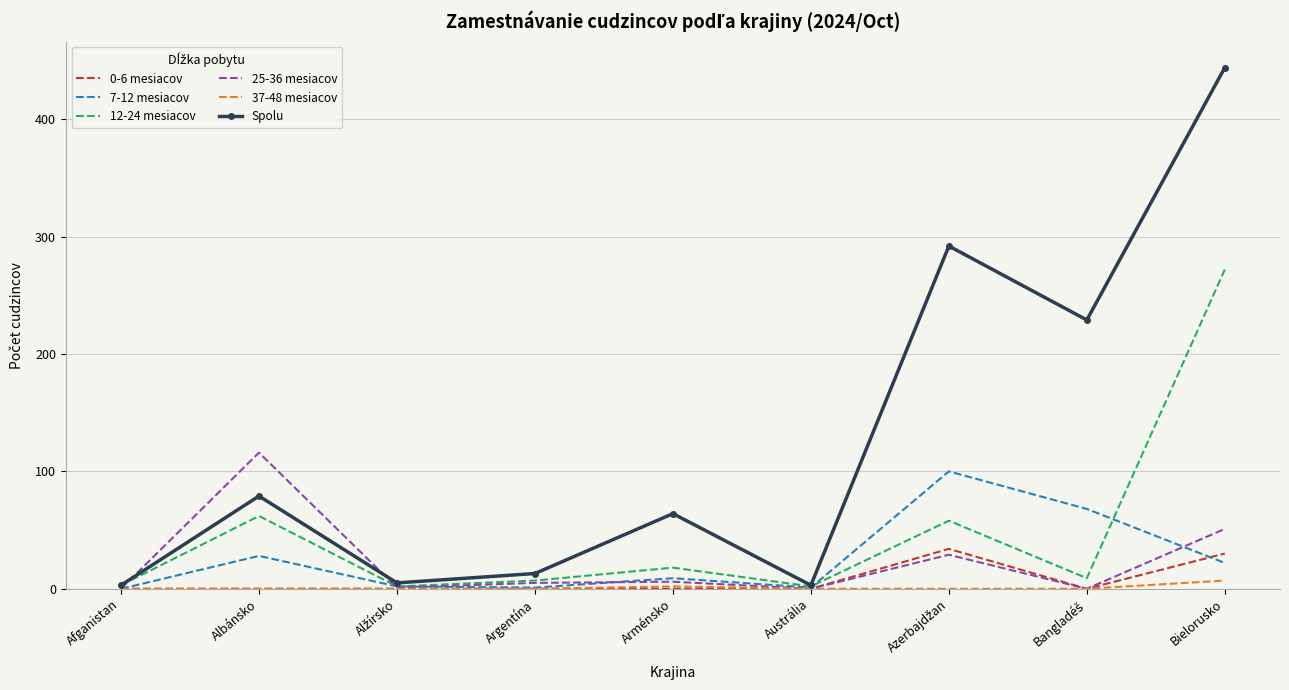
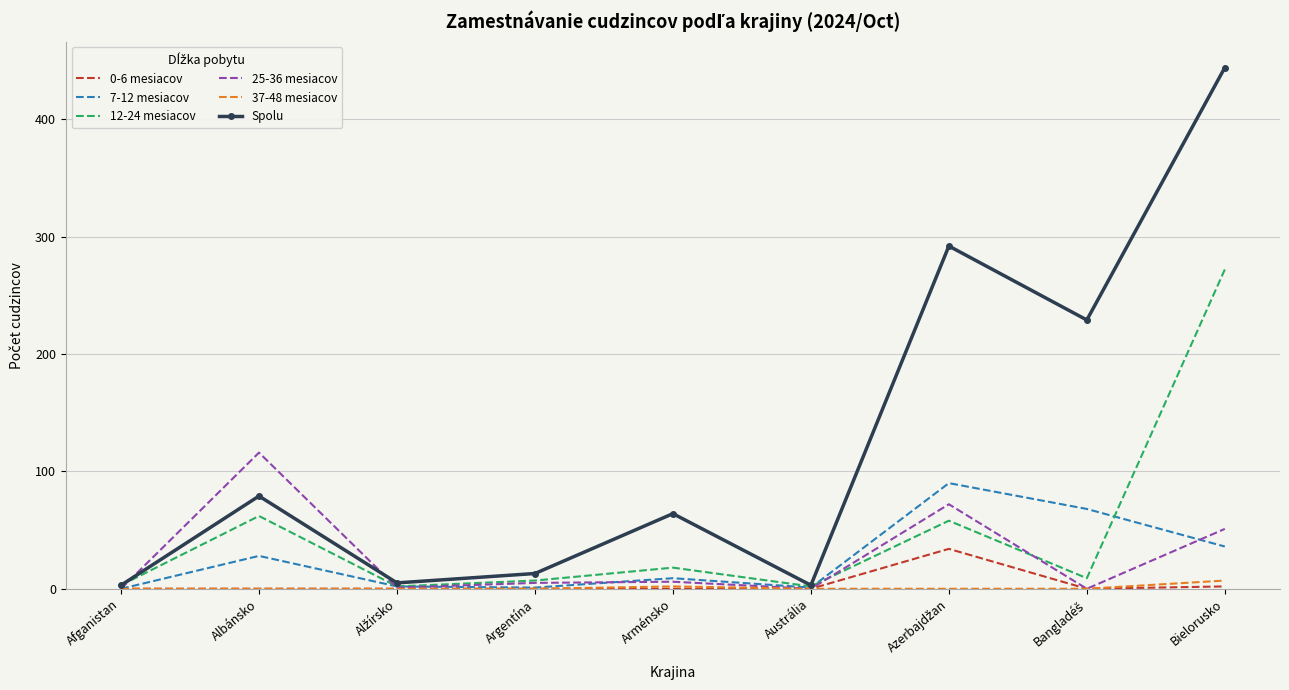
  {
    "0-6 mesiacov": {
      "Azerbajdžan": 34,
-     "Bielorusko": 30
+     "Bielorusko": 2
    },
    "7-12 mesiacov": {
      "Albánsko": 28,
      "Arménsko": 9,
-     "Azerbajdžan": 100,
+     "Azerbajdžan": 90,
      "Bangladéš": 68,
-     "Bielorusko": 22
+     "Bielorusko": 36
    },
    "12-24 mesiacov": {
      "Albánsko": 62,
      "Arménsko": 18,
      "Azerbajdžan": 58,
      "Bangladéš": 9,
      "Bielorusko": 272
    },
    "25-36 mesiacov": {
      "Albánsko": 116,
      "Arménsko": 6,
-     "Azerbajdžan": 29,
+     "Azerbajdžan": 72,
      "Bielorusko": 51
    },
    "37-48 mesiacov": {
      "Azerbajdžan": 0,
      "Bielorusko": 7
    },
    "Spolu": {
      "Albánsko": 79,
      "Alžírsko": 5,
      "Argentína": 13,
      "Arménsko": 64,
      "Azerbajdžan": 292,
      "Bangladéš": 229,
      "Bielorusko": 444
    }
  }
